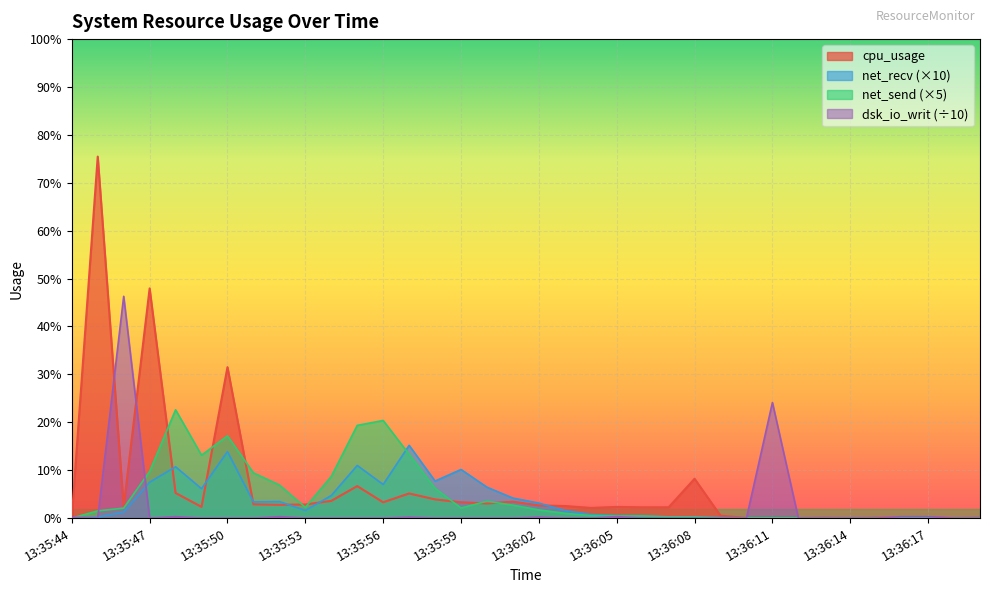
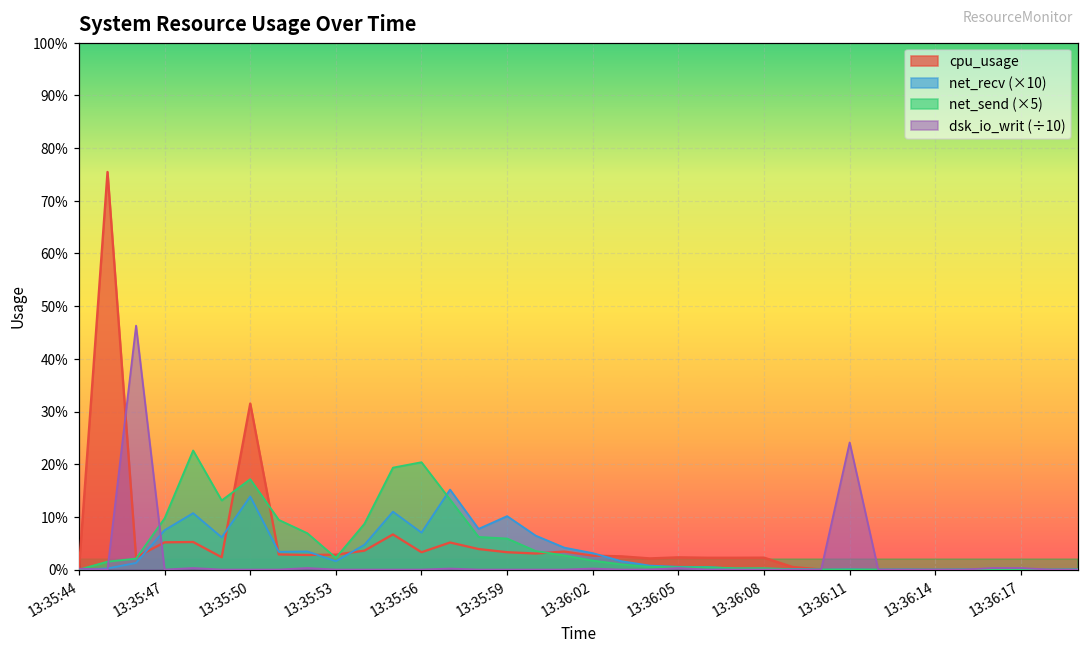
  {
    "cpu_usage": {
-     "13:35:47": "48%",
+     "13:35:47": "5%",
      "13:35:50": "32%",
      "13:35:53": "3%",
      "13:35:56": "3%",
      "13:35:59": "3%",
      "13:36:05": "2%",
-     "13:36:08": "8%"
+     "13:36:08": "2%"
    },
    "net_recv (×10)": {
      "13:35:47": "7%",
      "13:35:50": "14%",
      "13:35:53": "2%",
      "13:35:56": "7%",
      "13:35:59": "10%"
    },
    "net_send (×5)": {
      "13:35:47": "10%",
      "13:35:50": "17%",
      "13:35:53": "2%",
      "13:35:56": "20%",
-     "13:35:59": "2%",
+     "13:35:59": "6%",
      "13:36:02": "2%"
    },
    "dsk_io_writ (÷10)": {
      "13:35:47": "0%",
      "13:35:50": "0%",
      "13:35:53": "0%",
      "13:35:56": "0%",
      "13:35:59": "0%",
      "13:36:02": "0%",
      "13:36:11": "24%"
    }
  }
